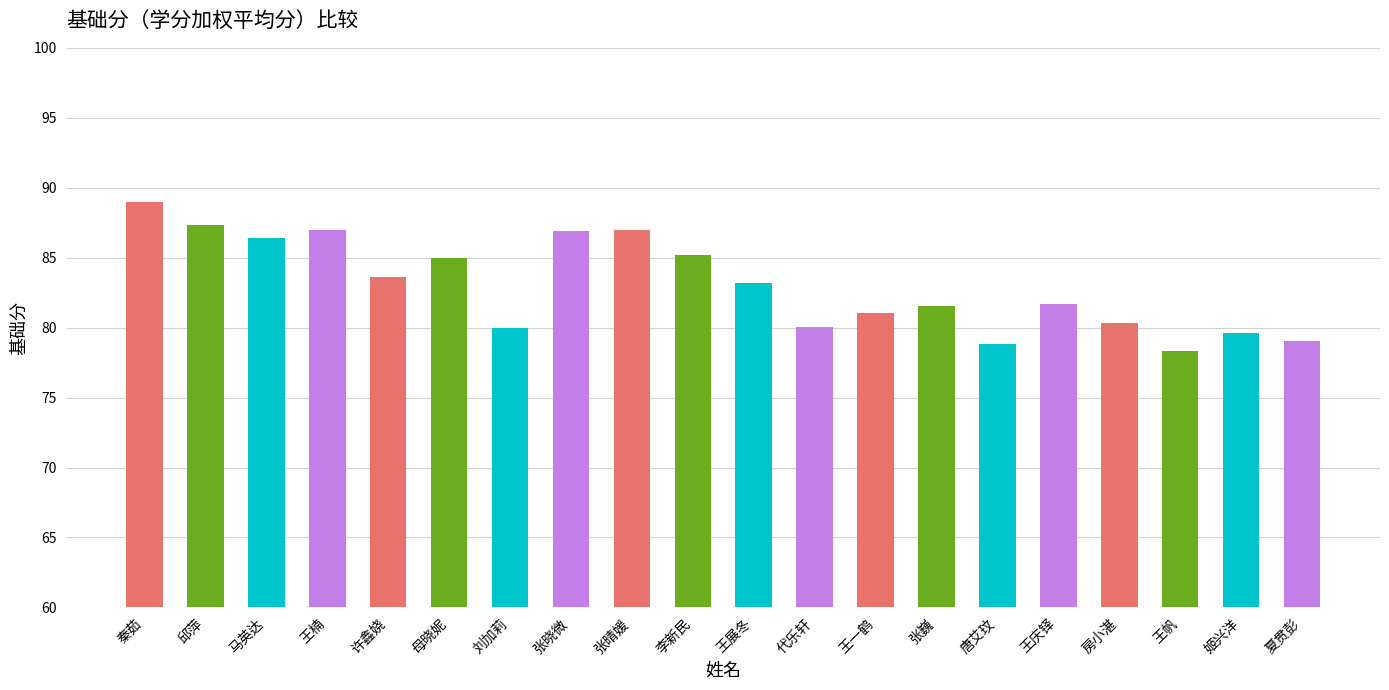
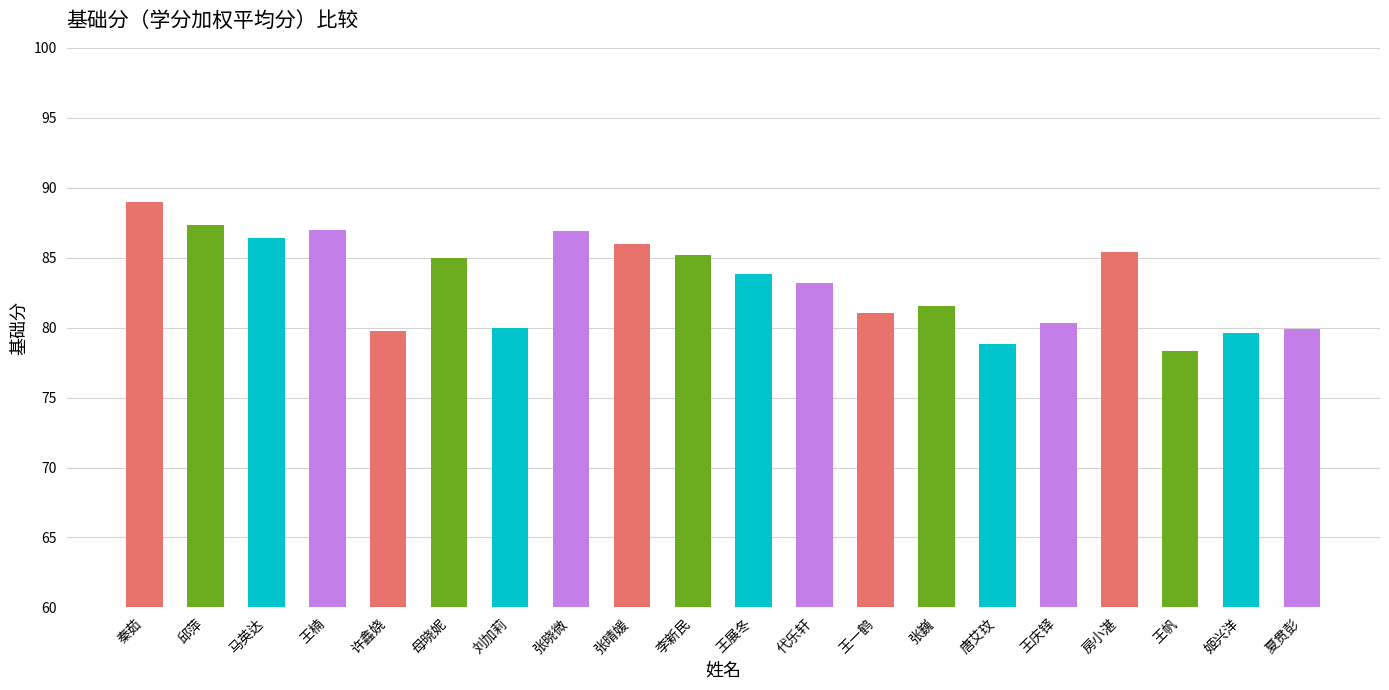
  {
    "秦茹": 89.0,
    "邱萍": 87.3,
    "马英达": 86.4,
    "王楠": 87.0,
-   "许鑫娆": 83.7,
+   "许鑫娆": 79.7,
    "母晓妮": 85.0,
    "刘加莉": 80.0,
    "张晓微": 86.9,
-   "张晴媛": 87,
+   "张晴媛": 86,
    "李新民": 85.2,
-   "王展冬": 83.2,
-   "代乐轩": 80.1,
+   "王展冬": 83.8,
+   "代乐轩": 83.2,
    "王一鹤": 81.0,
    "张巍": 81.5,
    "唐艾玟": 78.9,
-   "王庆铎": 81.7,
-   "房小湛": 80.4,
+   "王庆铎": 80.4,
+   "房小湛": 85.4,
    "王帆": 78.3,
    "姬兴洋": 79.6,
-   "夏贯彭": 79.1
+   "夏贯彭": 79.9
  }
